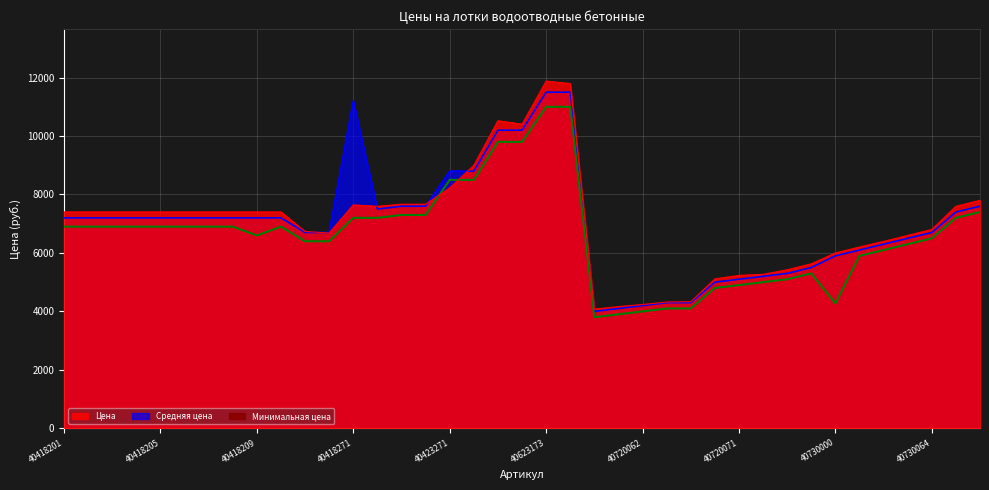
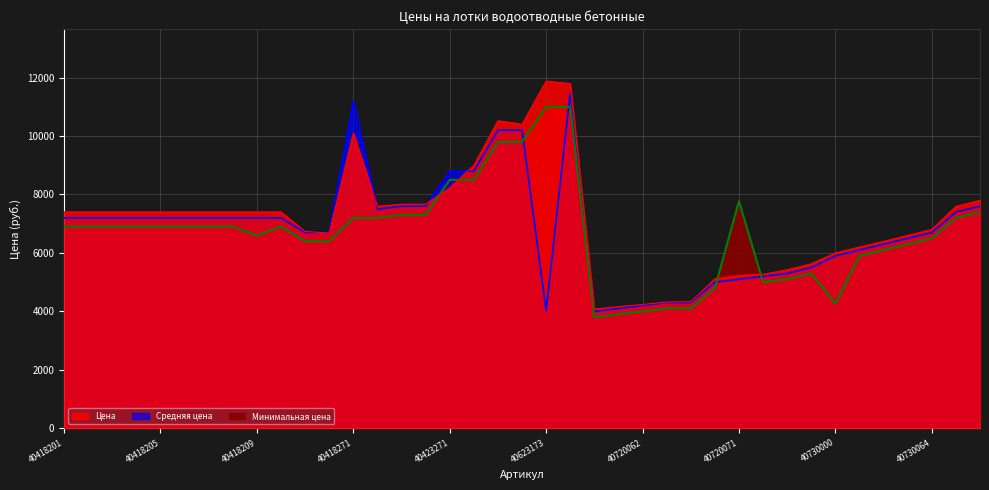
  {
    "Цена": {
      "40418201": 7400,
      "40418205": 7400,
      "40418209": 7400,
-     "40418271": 7600,
+     "40418271": 10100,
      "40423271": 8200,
      "40623173": 11900,
      "40720071": 5200,
      "40730000": 6000,
      "40730064": 6800
    },
    "Средняя цена": {
      "40418201": 7200,
      "40418205": 7200,
      "40418209": 7200,
      "40418271": 11200,
      "40423271": 8800,
-     "40623173": 11500,
+     "40623173": 4000,
      "40720071": 5100,
      "40730000": 5900,
      "40730064": 6700
    },
    "Минимальная цена": {
      "40418201": 6900,
      "40418205": 6900,
      "40418209": 6600,
      "40418271": 7200,
      "40423271": 8500,
      "40623173": 11000,
      "40720062": 4000,
-     "40720071": 4900,
+     "40720071": 7800,
      "40730000": 4300,
      "40730064": 6500
    }
  }
